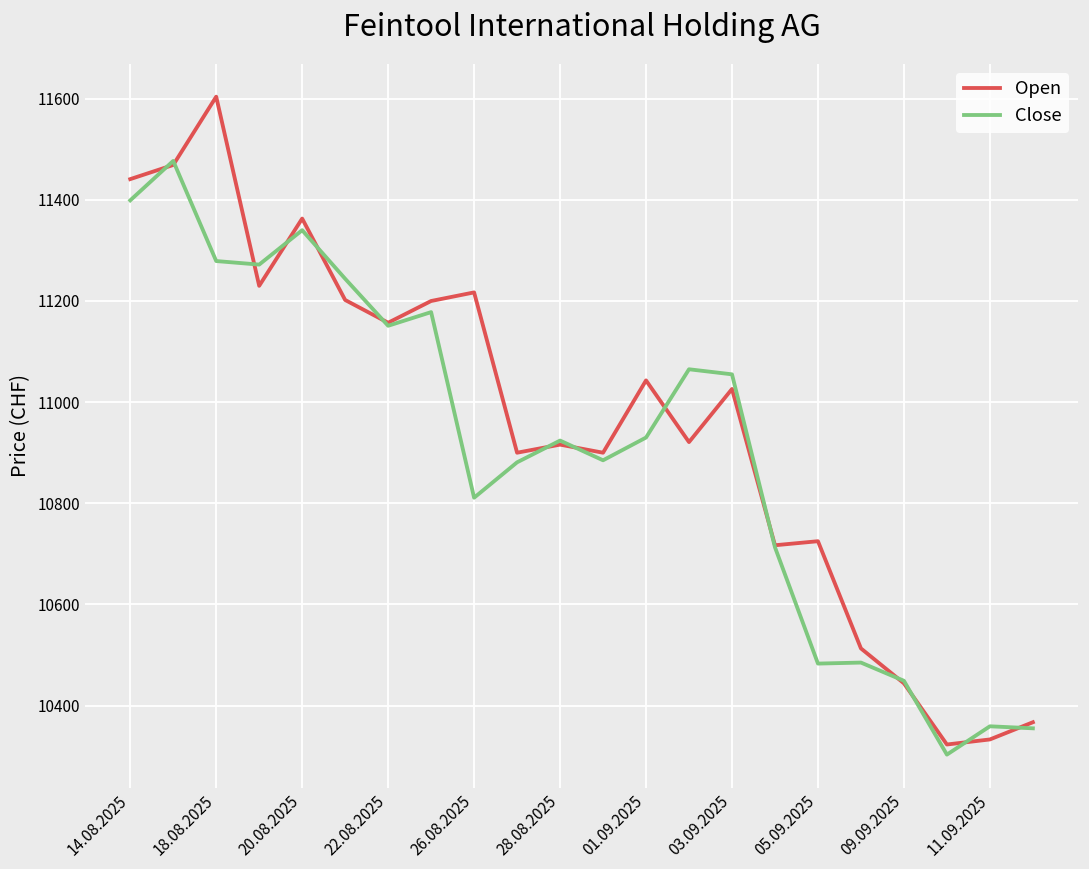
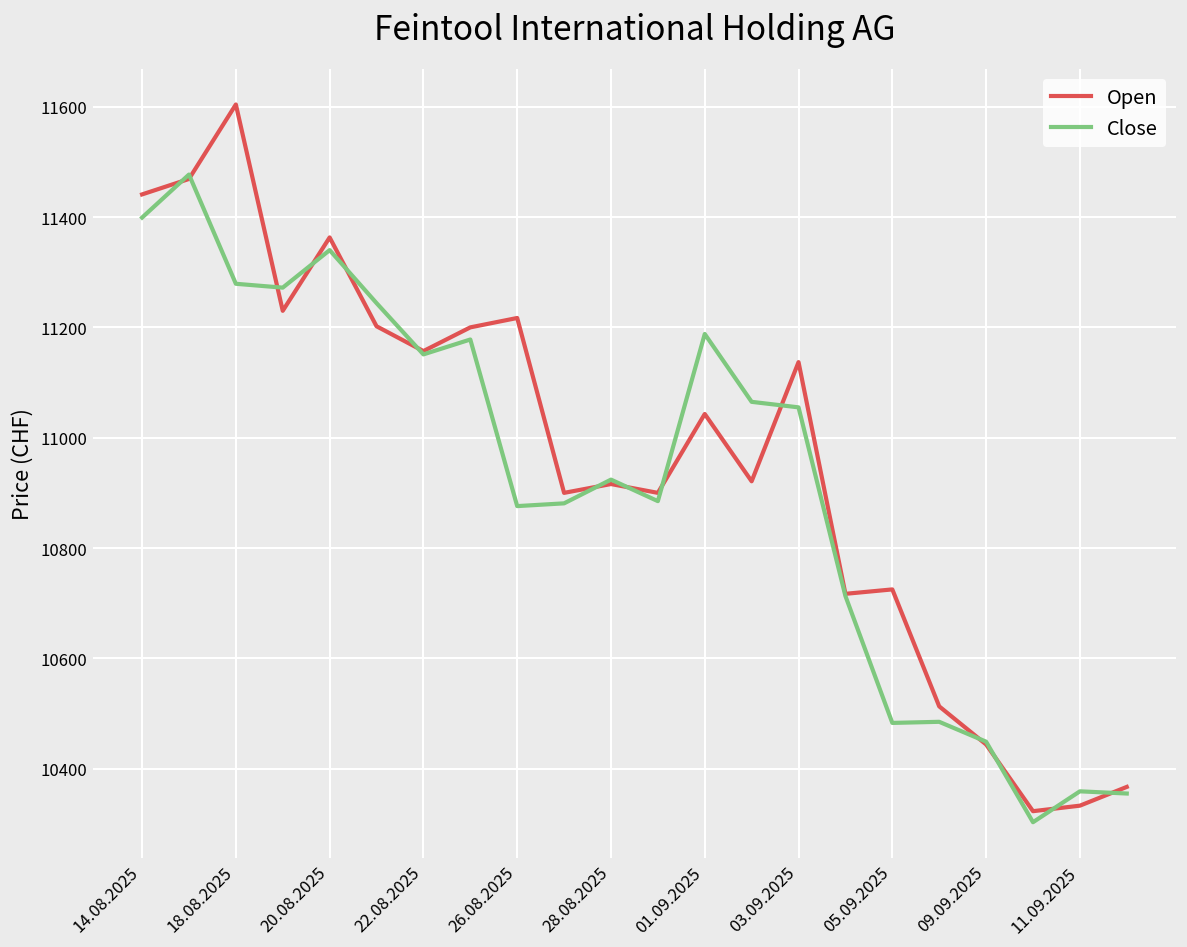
  {
    "Open": {
      "14.08.2025": 11440,
      "18.08.2025": 11600,
      "20.08.2025": 11360,
      "22.08.2025": 11160,
      "26.08.2025": 11220,
      "28.08.2025": 10920,
      "01.09.2025": 11040,
-     "03.09.2025": 11030,
+     "03.09.2025": 11140,
      "05.09.2025": 10730,
      "11.09.2025": 10330
    },
    "Close": {
      "14.08.2025": 11400,
      "18.08.2025": 11280,
      "20.08.2025": 11340,
      "22.08.2025": 11150,
-     "26.08.2025": 10810,
+     "26.08.2025": 10880,
      "28.08.2025": 10920,
-     "01.09.2025": 10930,
+     "01.09.2025": 11190,
      "03.09.2025": 11060,
      "05.09.2025": 10480,
      "11.09.2025": 10360
    }
  }
